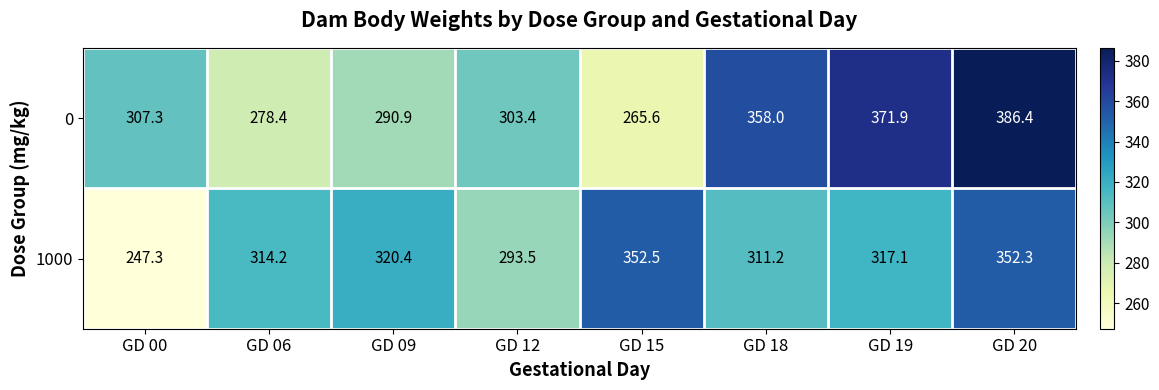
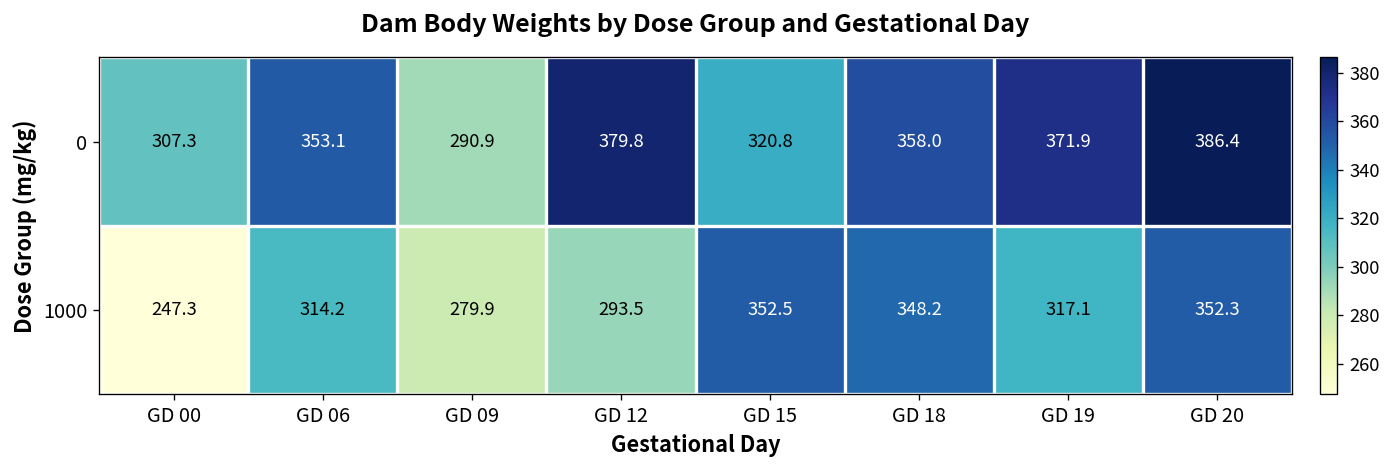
  {
    "0": {
      "GD 00": 307.3,
-     "GD 06": 278.4,
+     "GD 06": 353.1,
      "GD 09": 290.9,
-     "GD 12": 303.4,
-     "GD 15": 265.6,
+     "GD 12": 379.8,
+     "GD 15": 320.8,
      "GD 18": 358.0,
      "GD 19": 371.9,
      "GD 20": 386.4
    },
    "1000": {
      "GD 00": 247.3,
      "GD 06": 314.2,
-     "GD 09": 320.4,
+     "GD 09": 279.9,
      "GD 12": 293.5,
      "GD 15": 352.5,
-     "GD 18": 311.2,
+     "GD 18": 348.2,
      "GD 19": 317.1,
      "GD 20": 352.3
    }
  }
